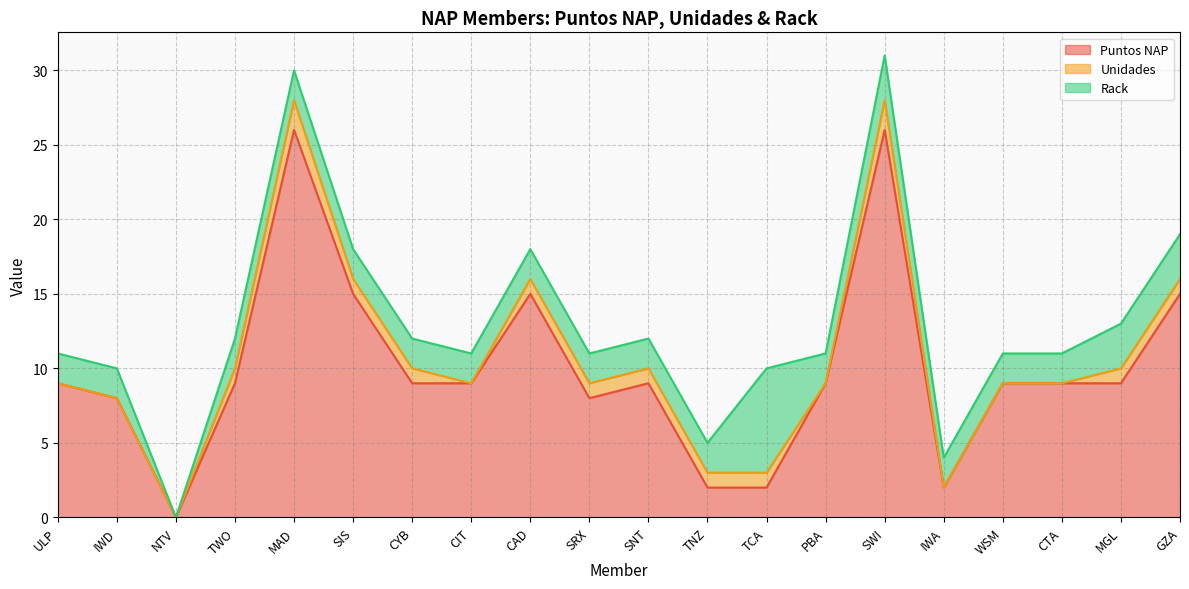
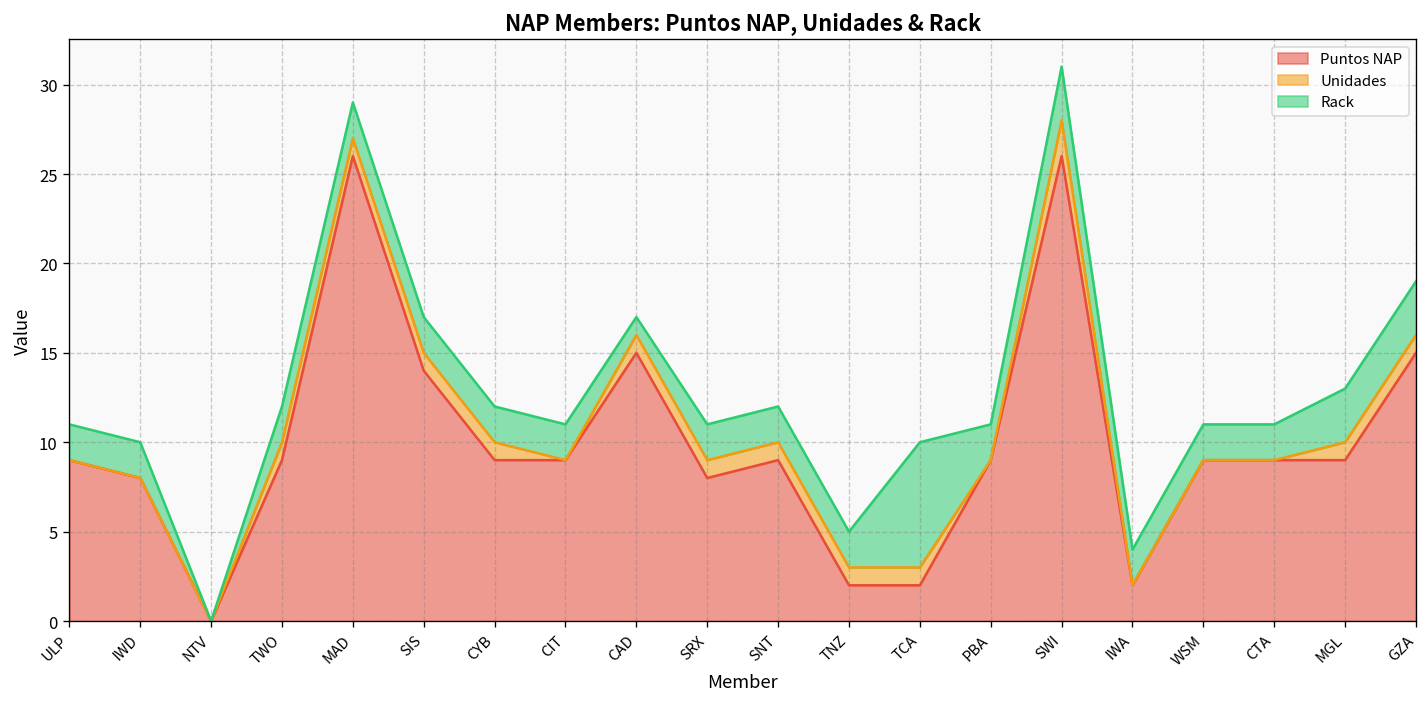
  {
    "Puntos NAP": {
      "TWO": 9,
      "MAD": 26,
-     "SIS": 15,
+     "SIS": 14,
      "CYB": 9,
      "CAD": 15,
      "SRX": 8,
      "SNT": 9,
      "TNZ": 2,
      "TCA": 2,
      "SWI": 26,
      "MGL": 9,
      "GZA": 15
    },
    "Unidades": {
      "TWO": 1,
-     "MAD": 2,
+     "MAD": 1,
      "SIS": 1,
      "CYB": 1,
      "CAD": 1,
      "SRX": 1,
      "SNT": 1,
      "TNZ": 1,
      "TCA": 1,
      "SWI": 2,
      "MGL": 1,
      "GZA": 1
    },
    "Rack": {
      "ULP": 2,
      "IWD": 2,
      "TWO": 2,
      "MAD": 2,
      "SIS": 2,
      "CYB": 2,
      "CIT": 2,
-     "CAD": 2,
+     "CAD": 1,
      "SRX": 2,
      "SNT": 2,
      "TNZ": 2,
      "TCA": 7,
      "PBA": 2,
      "SWI": 3,
      "IWA": 2,
      "WSM": 2,
      "CTA": 2,
      "MGL": 3,
      "GZA": 3
    }
  }
